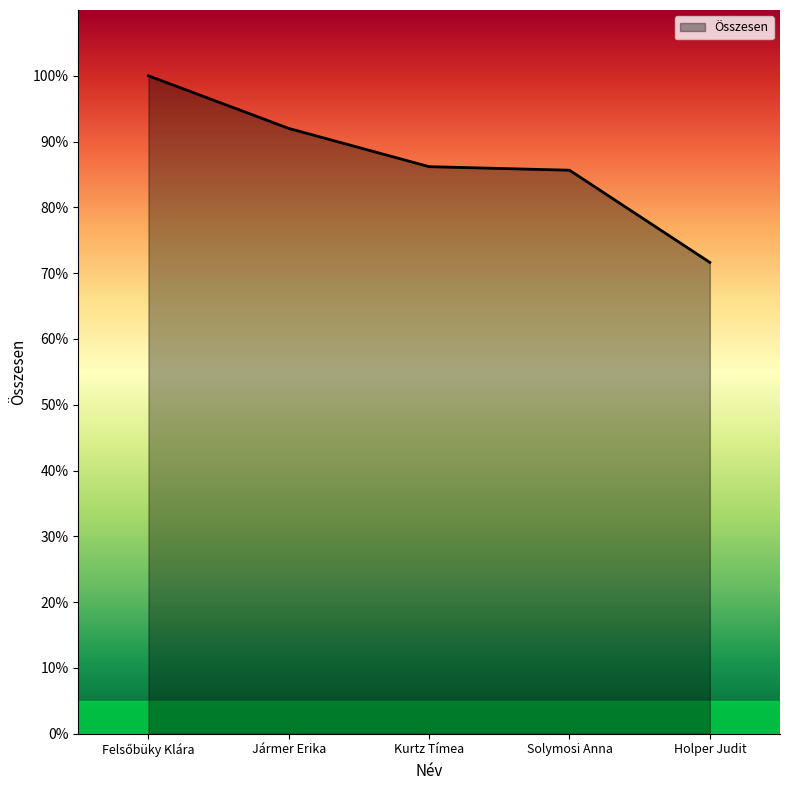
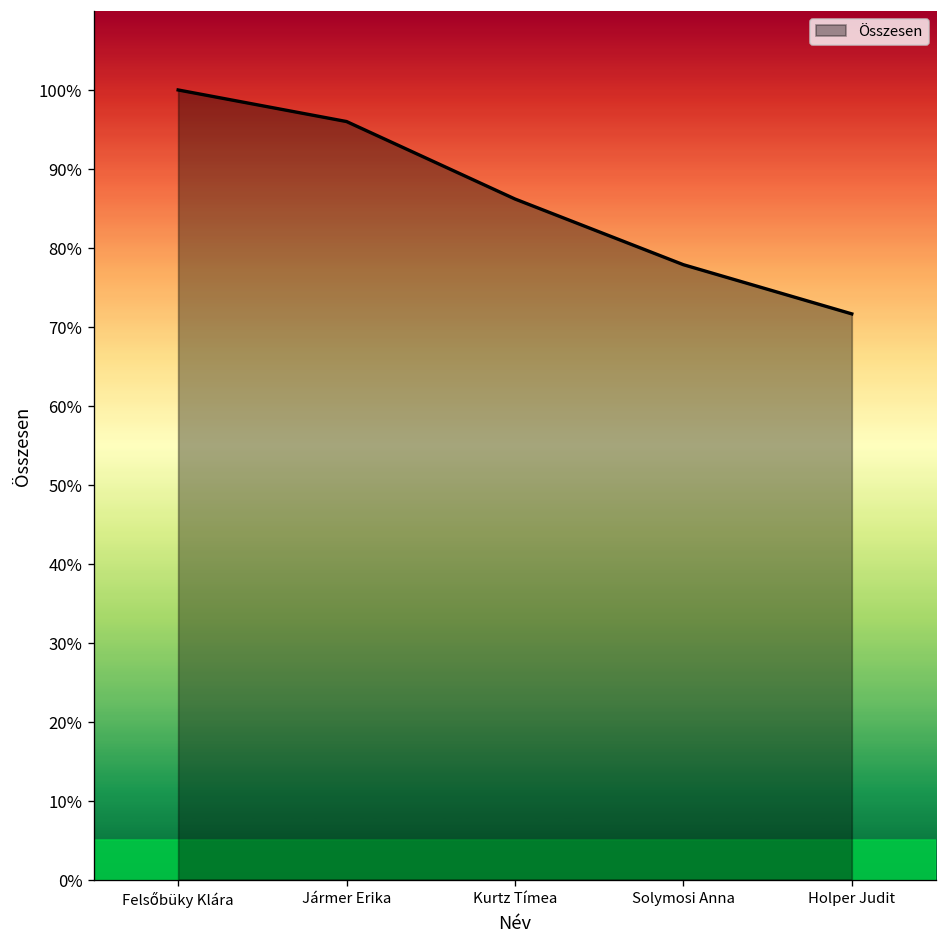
  {
    "Felsőbüky Klára": "100%",
-   "Jármer Erika": "92%",
+   "Jármer Erika": "96%",
    "Kurtz Tímea": "86%",
-   "Solymosi Anna": "86%",
+   "Solymosi Anna": "78%",
    "Holper Judit": "72%"
  }
